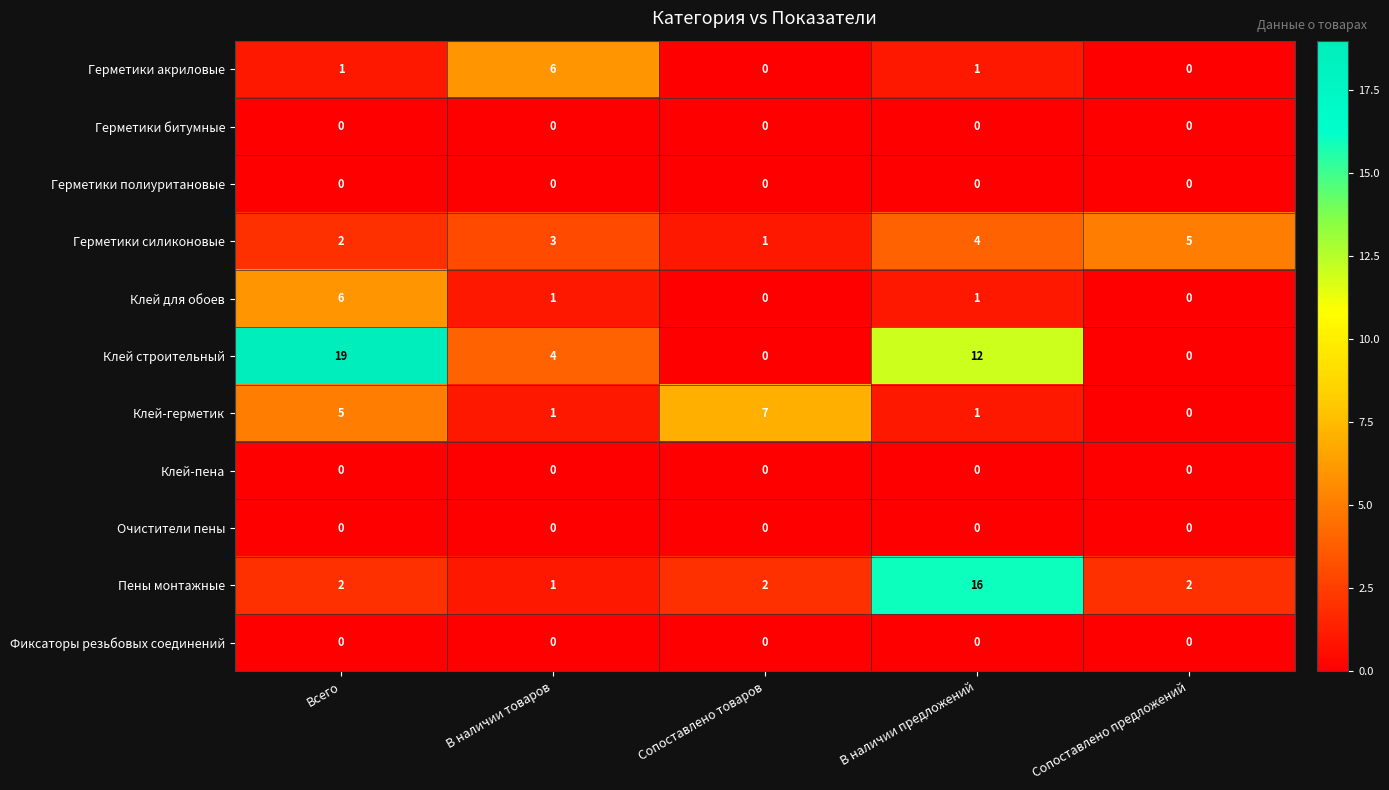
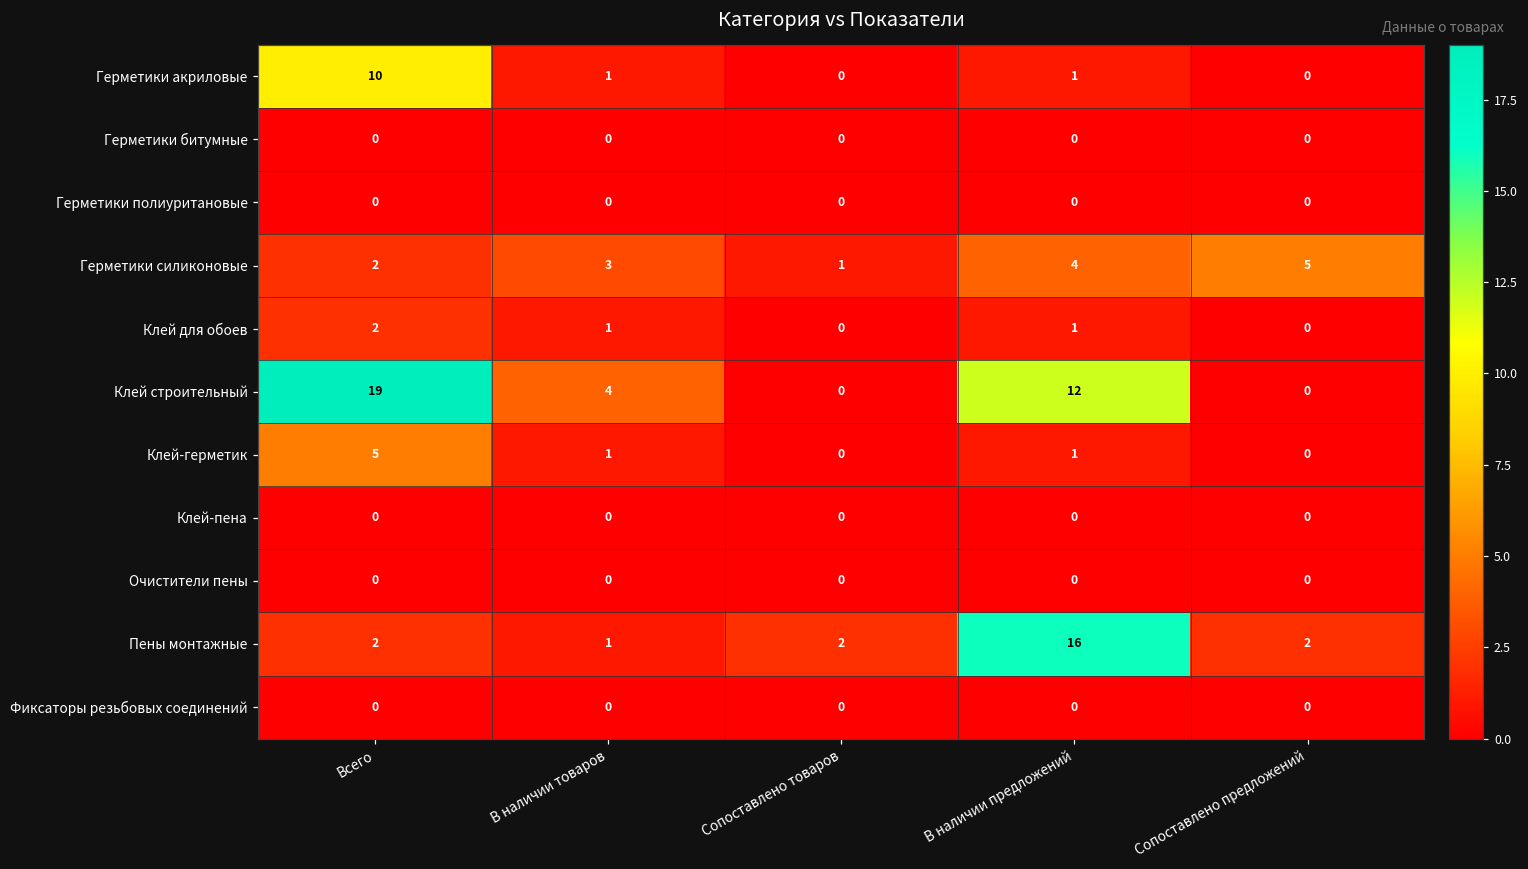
  {
    "Герметики акриловые": {
-     "Всего": 1,
-     "В наличии товаров": 6,
+     "Всего": 10,
+     "В наличии товаров": 1,
      "Сопоставлено товаров": 0,
      "В наличии предложений": 1,
      "Сопоставлено предложений": 0
    },
    "Герметики битумные": {
      "Всего": 0,
      "В наличии товаров": 0,
      "Сопоставлено товаров": 0,
      "В наличии предложений": 0,
      "Сопоставлено предложений": 0
    },
    "Герметики полиуритановые": {
      "Всего": 0,
      "В наличии товаров": 0,
      "Сопоставлено товаров": 0,
      "В наличии предложений": 0,
      "Сопоставлено предложений": 0
    },
    "Герметики силиконовые": {
      "Всего": 2,
      "В наличии товаров": 3,
      "Сопоставлено товаров": 1,
      "В наличии предложений": 4,
      "Сопоставлено предложений": 5
    },
    "Клей для обоев": {
-     "Всего": 6,
+     "Всего": 2,
      "В наличии товаров": 1,
      "Сопоставлено товаров": 0,
      "В наличии предложений": 1,
      "Сопоставлено предложений": 0
    },
    "Клей строительный": {
      "Всего": 19,
      "В наличии товаров": 4,
      "Сопоставлено товаров": 0,
      "В наличии предложений": 12,
      "Сопоставлено предложений": 0
    },
    "Клей-герметик": {
      "Всего": 5,
      "В наличии товаров": 1,
-     "Сопоставлено товаров": 7,
+     "Сопоставлено товаров": 0,
      "В наличии предложений": 1,
      "Сопоставлено предложений": 0
    },
    "Клей-пена": {
      "Всего": 0,
      "В наличии товаров": 0,
      "Сопоставлено товаров": 0,
      "В наличии предложений": 0,
      "Сопоставлено предложений": 0
    },
    "Очистители пены": {
      "Всего": 0,
      "В наличии товаров": 0,
      "Сопоставлено товаров": 0,
      "В наличии предложений": 0,
      "Сопоставлено предложений": 0
    },
    "Пены монтажные": {
      "Всего": 2,
      "В наличии товаров": 1,
      "Сопоставлено товаров": 2,
      "В наличии предложений": 16,
      "Сопоставлено предложений": 2
    },
    "Фиксаторы резьбовых соединений": {
      "Всего": 0,
      "В наличии товаров": 0,
      "Сопоставлено товаров": 0,
      "В наличии предложений": 0,
      "Сопоставлено предложений": 0
    }
  }
